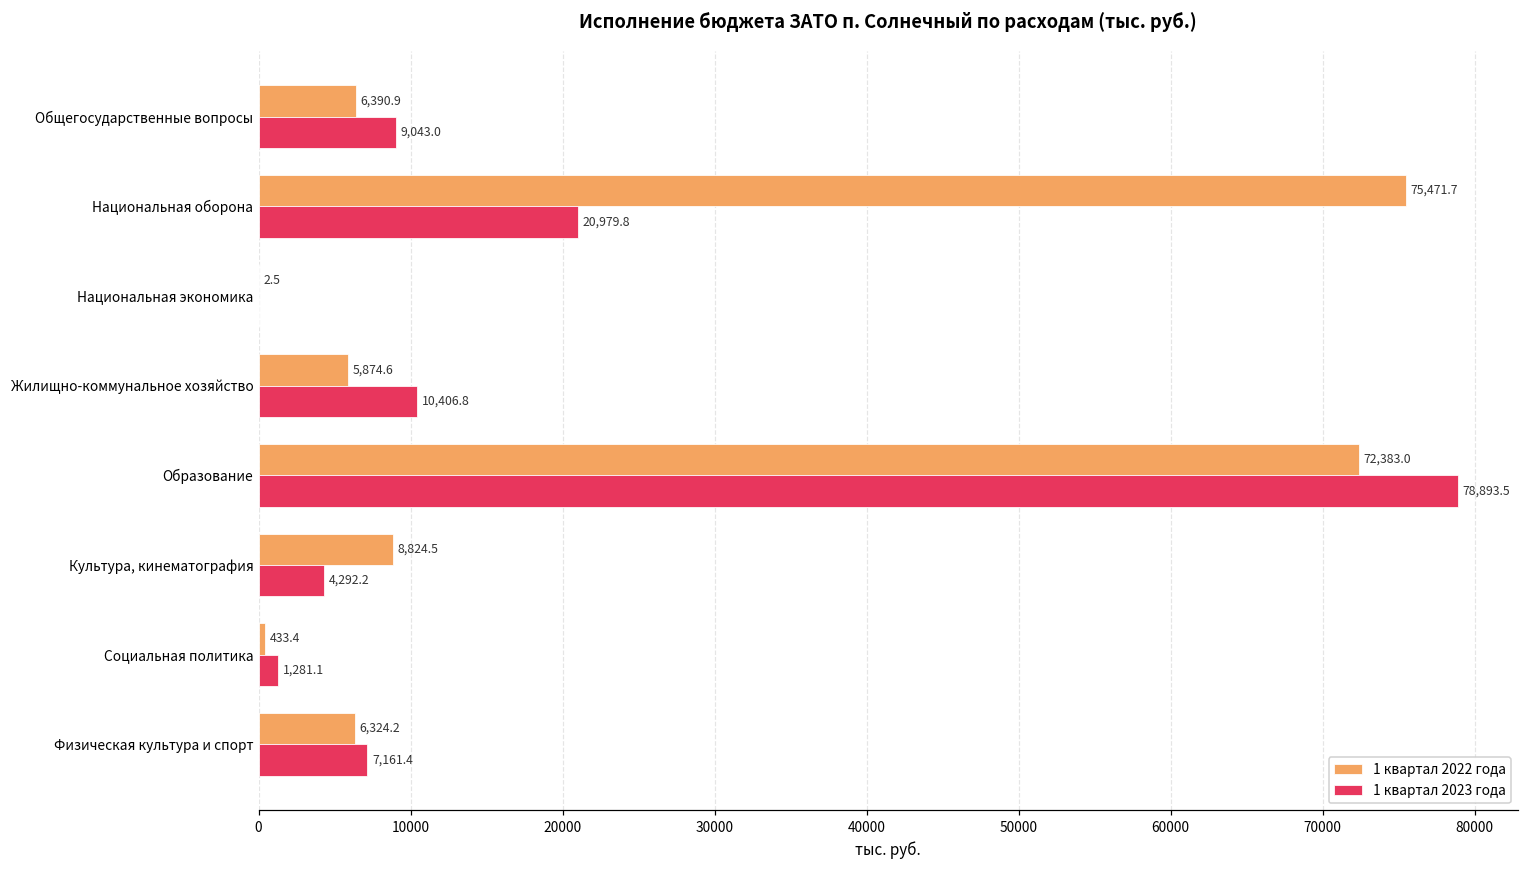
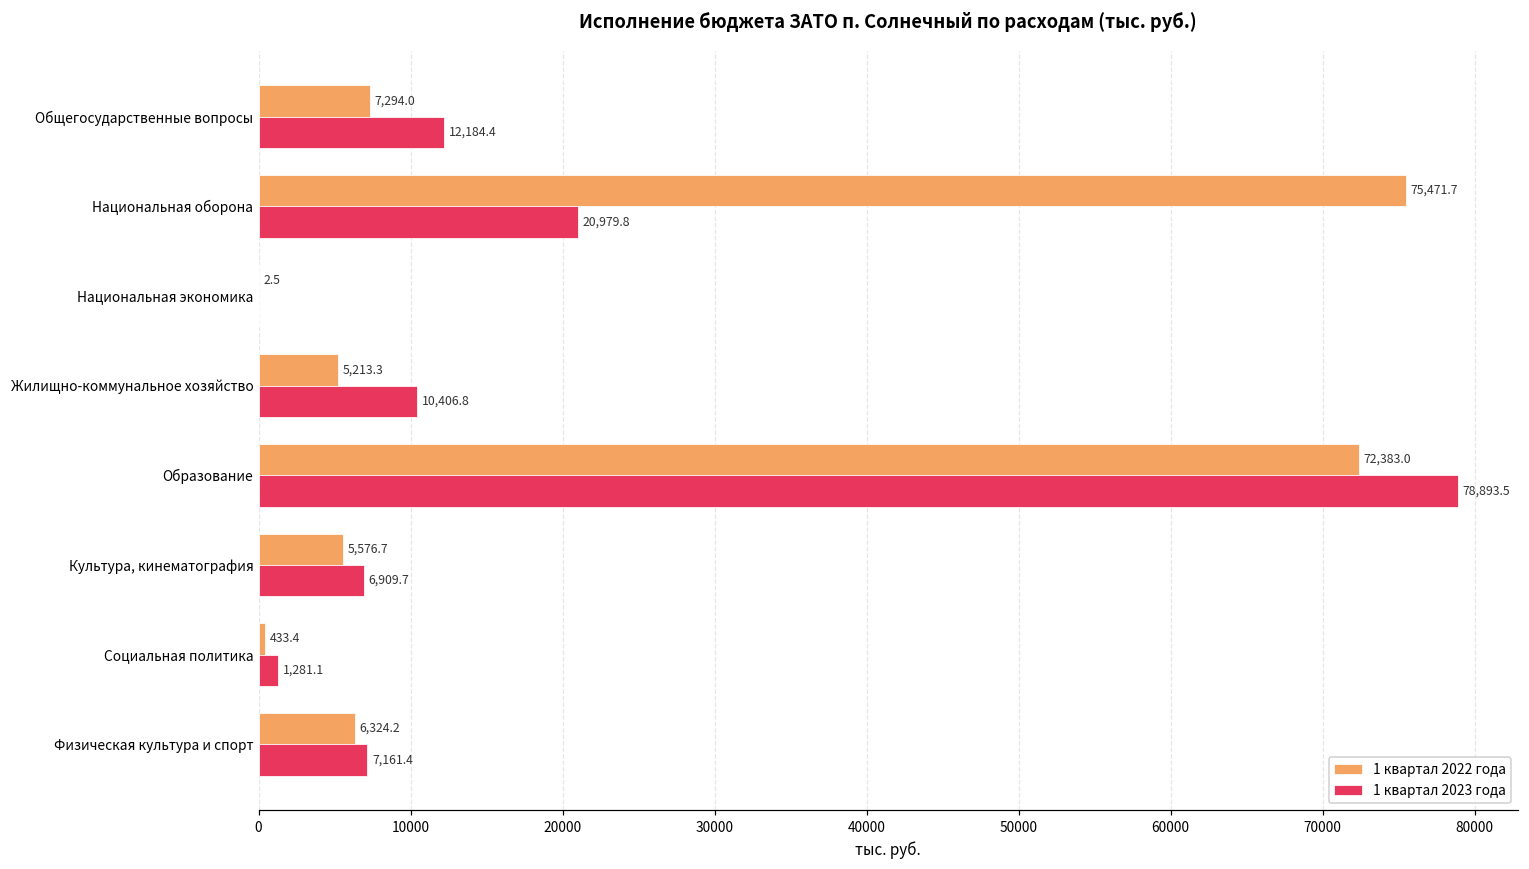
  {
    "1 квартал 2022 года": {
-     "Общегосударственные вопросы": "6,390.9",
+     "Общегосударственные вопросы": "7,294.0",
      "Национальная оборона": "75,471.7",
      "Национальная экономика": "2.5",
-     "Жилищно-коммунальное хозяйство": "5,874.6",
+     "Жилищно-коммунальное хозяйство": "5,213.3",
      "Образование": "72,383.0",
-     "Культура, кинематография": "8,824.5",
+     "Культура, кинематография": "5,576.7",
      "Социальная политика": "433.4",
      "Физическая культура и спорт": "6,324.2"
    },
    "1 квартал 2023 года": {
-     "Общегосударственные вопросы": "9,043.0",
+     "Общегосударственные вопросы": "12,184.4",
      "Национальная оборона": "20,979.8",
      "Жилищно-коммунальное хозяйство": "10,406.8",
      "Образование": "78,893.5",
-     "Культура, кинематография": "4,292.2",
+     "Культура, кинематография": "6,909.7",
      "Социальная политика": "1,281.1",
      "Физическая культура и спорт": "7,161.4"
    }
  }
